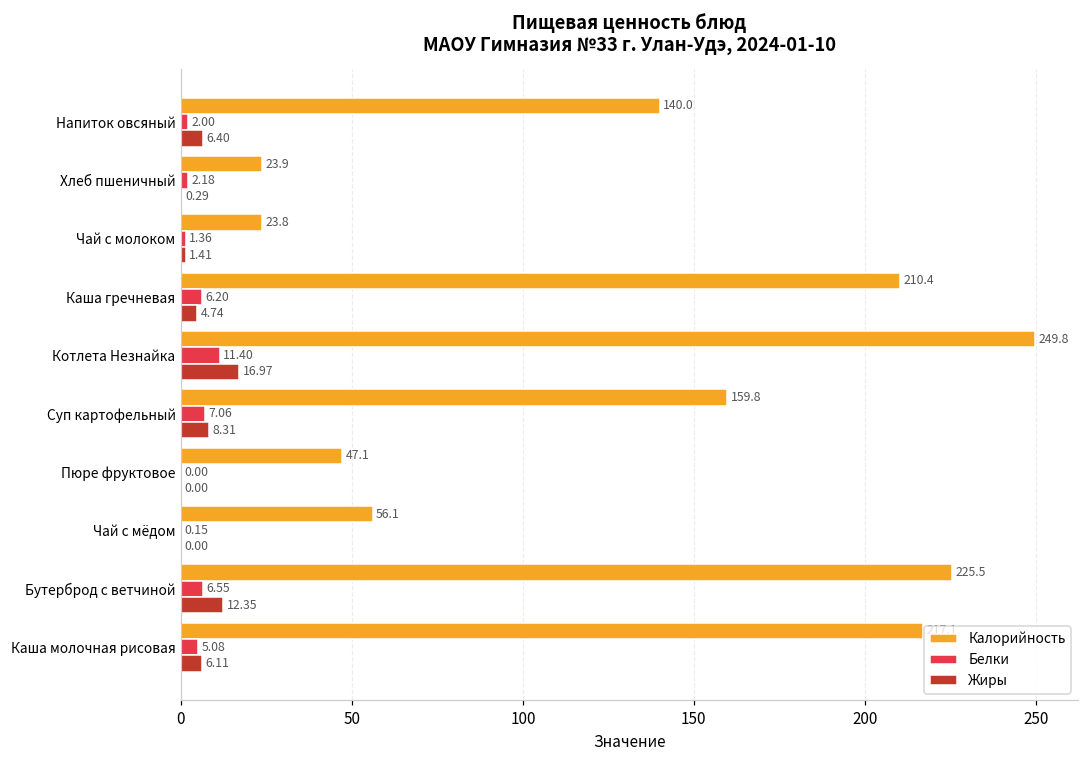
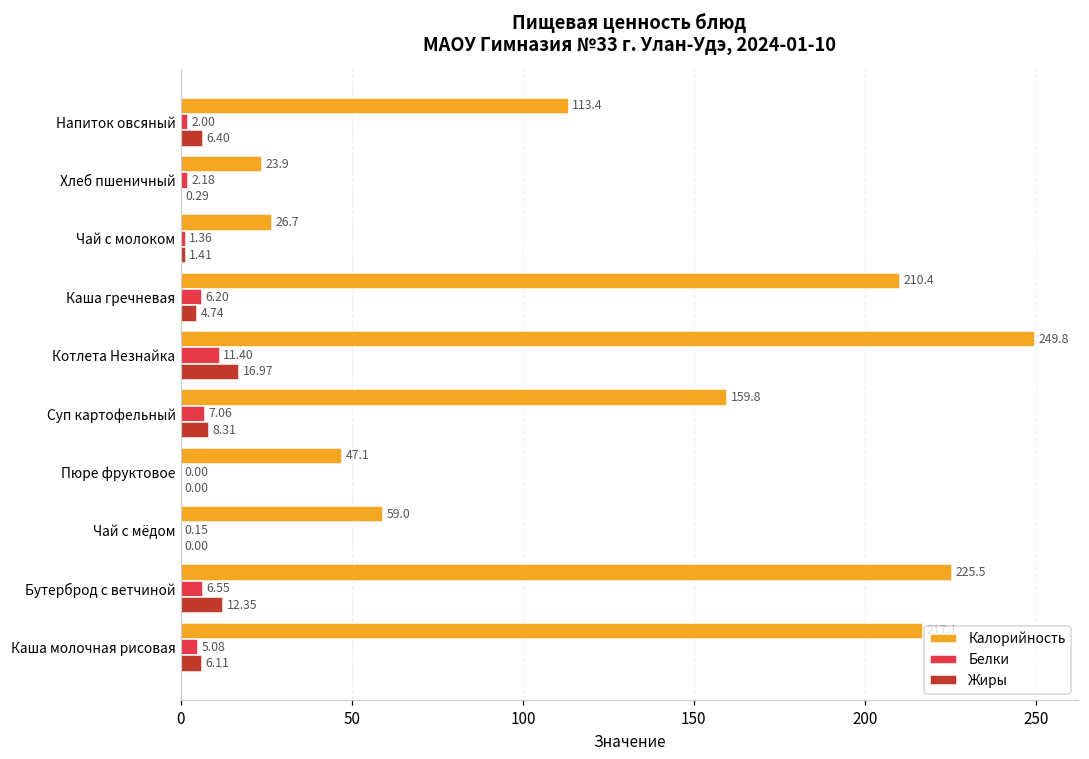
  {
    "Калорийность": {
-     "Напиток овсяный": 140.0,
+     "Напиток овсяный": 113.4,
      "Хлеб пшеничный": 23.9,
-     "Чай с молоком": 23.8,
+     "Чай с молоком": 26.7,
      "Каша гречневая": 210.4,
      "Котлета Незнайка": 249.8,
      "Суп картофельный": 159.8,
      "Пюре фруктовое": 47.1,
-     "Чай с мёдом": 56.1,
+     "Чай с мёдом": 59.0,
      "Бутерброд с ветчиной": 225.5
    }
  }
